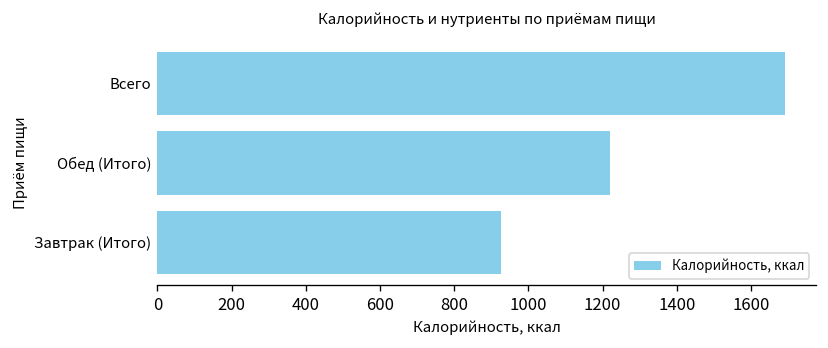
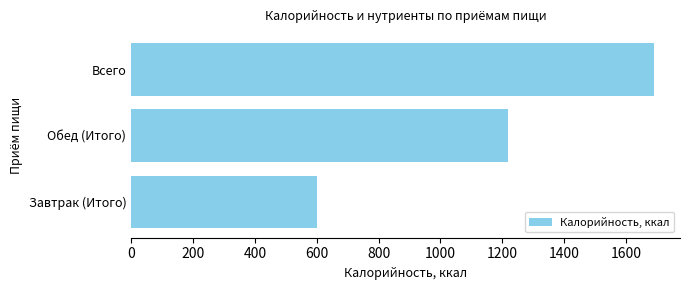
  {
    "Всего": 1690,
    "Обед (Итого)": 1220,
-   "Завтрак (Итого)": 920
+   "Завтрак (Итого)": 600
  }
